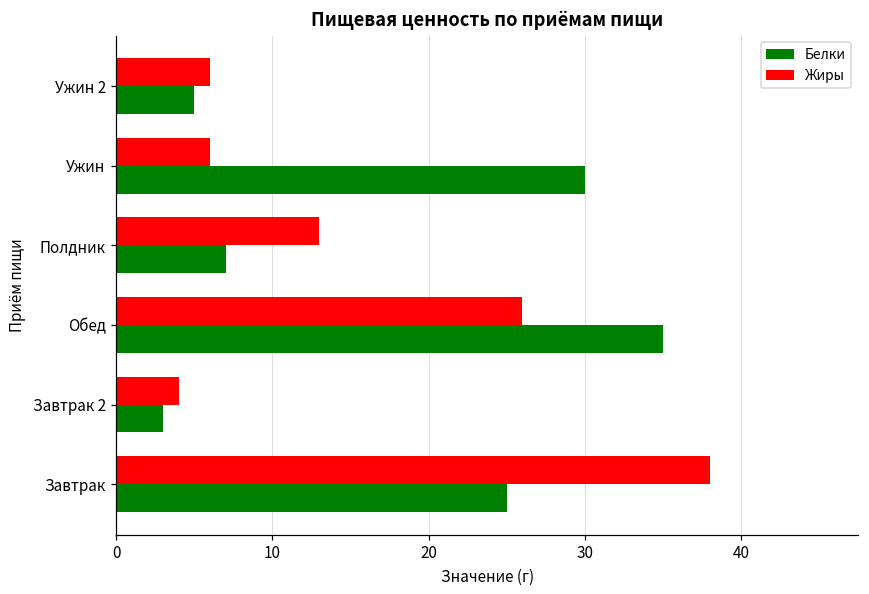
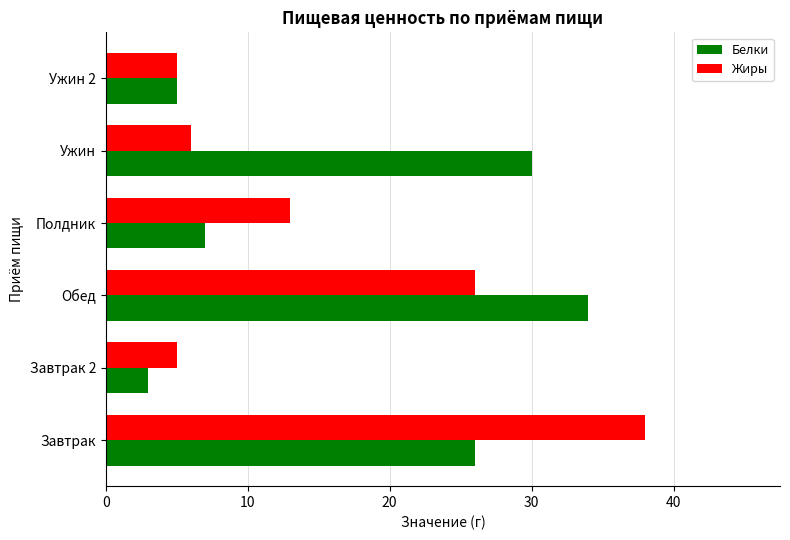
  {
    "Белки": {
      "Ужин 2": 5,
      "Ужин": 30,
      "Полдник": 7,
-     "Обед": 35,
+     "Обед": 34,
      "Завтрак 2": 3,
-     "Завтрак": 25
+     "Завтрак": 26
    },
    "Жиры": {
-     "Ужин 2": 6,
+     "Ужин 2": 5,
      "Ужин": 6,
      "Полдник": 13,
      "Обед": 26,
-     "Завтрак 2": 4,
+     "Завтрак 2": 5,
      "Завтрак": 38
    }
  }
